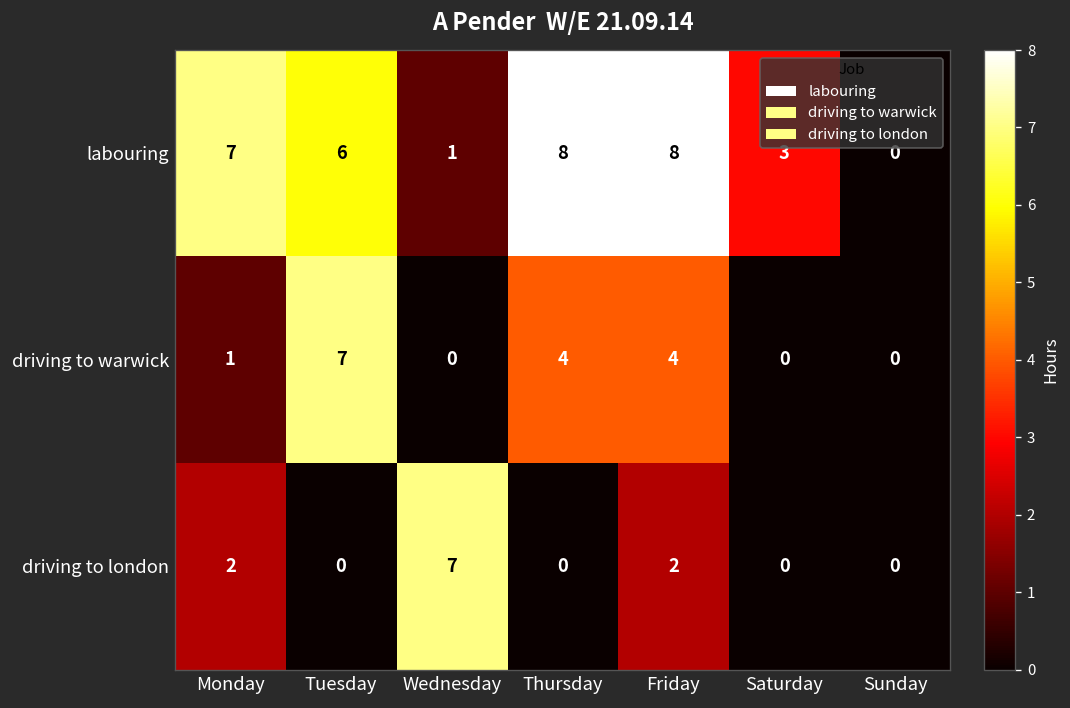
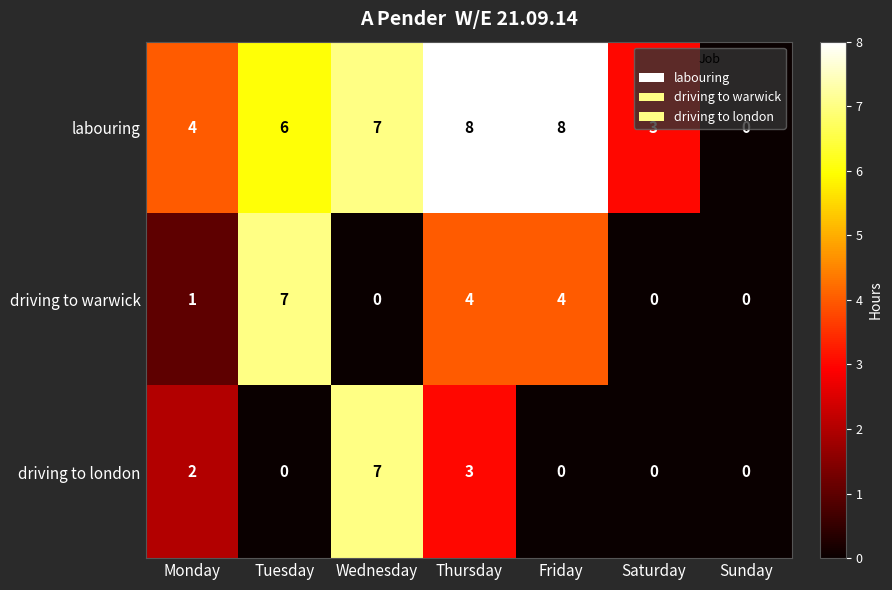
  {
    "labouring": {
-     "Monday": 7,
+     "Monday": 4,
      "Tuesday": 6,
-     "Wednesday": 1,
+     "Wednesday": 7,
      "Thursday": 8,
      "Friday": 8
    },
    "driving to warwick": {
      "Monday": 1,
      "Tuesday": 7,
      "Wednesday": 0,
      "Thursday": 4,
      "Friday": 4,
      "Saturday": 0,
      "Sunday": 0
    },
    "driving to london": {
      "Monday": 2,
      "Tuesday": 0,
      "Wednesday": 7,
-     "Thursday": 0,
-     "Friday": 2,
+     "Thursday": 3,
+     "Friday": 0,
      "Saturday": 0,
      "Sunday": 0
    }
  }
